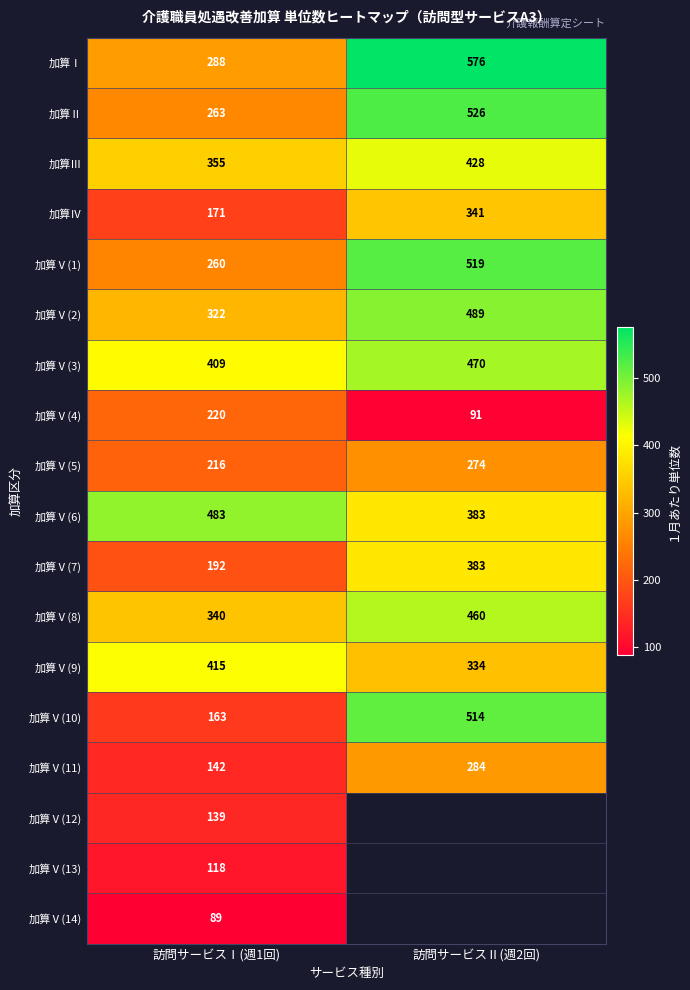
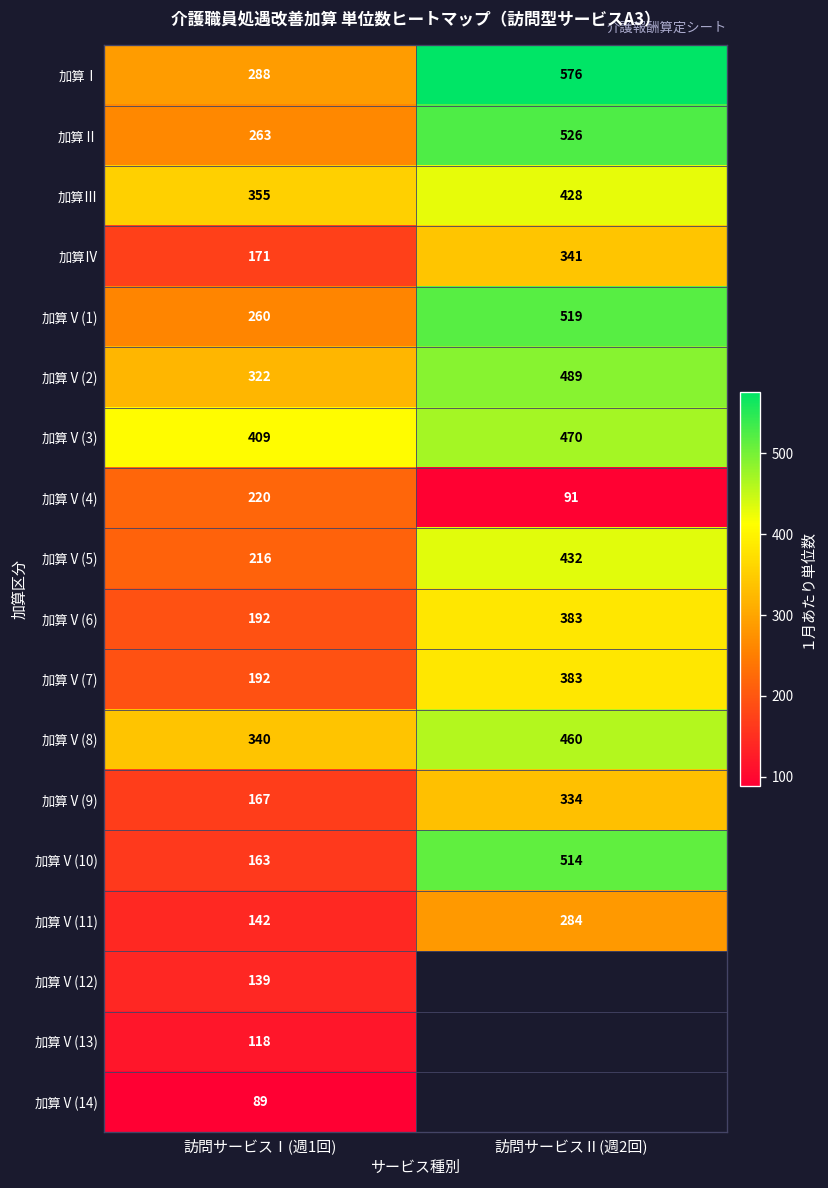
  {
    "加算Ⅰ": {
      "訪問サービスⅠ(週1回)": 288,
      "訪問サービスⅡ(週2回)": 576
    },
    "加算Ⅱ": {
      "訪問サービスⅠ(週1回)": 263,
      "訪問サービスⅡ(週2回)": 526
    },
    "加算Ⅲ": {
      "訪問サービスⅠ(週1回)": 355,
      "訪問サービスⅡ(週2回)": 428
    },
    "加算Ⅳ": {
      "訪問サービスⅠ(週1回)": 171,
      "訪問サービスⅡ(週2回)": 341
    },
    "加算Ⅴ(1)": {
      "訪問サービスⅠ(週1回)": 260,
      "訪問サービスⅡ(週2回)": 519
    },
    "加算Ⅴ(2)": {
      "訪問サービスⅠ(週1回)": 322,
      "訪問サービスⅡ(週2回)": 489
    },
    "加算Ⅴ(3)": {
      "訪問サービスⅠ(週1回)": 409,
      "訪問サービスⅡ(週2回)": 470
    },
    "加算Ⅴ(4)": {
      "訪問サービスⅠ(週1回)": 220,
      "訪問サービスⅡ(週2回)": 91
    },
    "加算Ⅴ(5)": {
      "訪問サービスⅠ(週1回)": 216,
-     "訪問サービスⅡ(週2回)": 274
+     "訪問サービスⅡ(週2回)": 432
    },
    "加算Ⅴ(6)": {
-     "訪問サービスⅠ(週1回)": 483,
+     "訪問サービスⅠ(週1回)": 192,
      "訪問サービスⅡ(週2回)": 383
    },
    "加算Ⅴ(7)": {
      "訪問サービスⅠ(週1回)": 192,
      "訪問サービスⅡ(週2回)": 383
    },
    "加算Ⅴ(8)": {
      "訪問サービスⅠ(週1回)": 340,
      "訪問サービスⅡ(週2回)": 460
    },
    "加算Ⅴ(9)": {
-     "訪問サービスⅠ(週1回)": 415,
+     "訪問サービスⅠ(週1回)": 167,
      "訪問サービスⅡ(週2回)": 334
    },
    "加算Ⅴ(10)": {
      "訪問サービスⅠ(週1回)": 163,
      "訪問サービスⅡ(週2回)": 514
    },
    "加算Ⅴ(11)": {
      "訪問サービスⅠ(週1回)": 142,
      "訪問サービスⅡ(週2回)": 284
    },
    "加算Ⅴ(12)": {
      "訪問サービスⅠ(週1回)": 139
    },
    "加算Ⅴ(13)": {
      "訪問サービスⅠ(週1回)": 118
    },
    "加算Ⅴ(14)": {
      "訪問サービスⅠ(週1回)": 89
    }
  }
